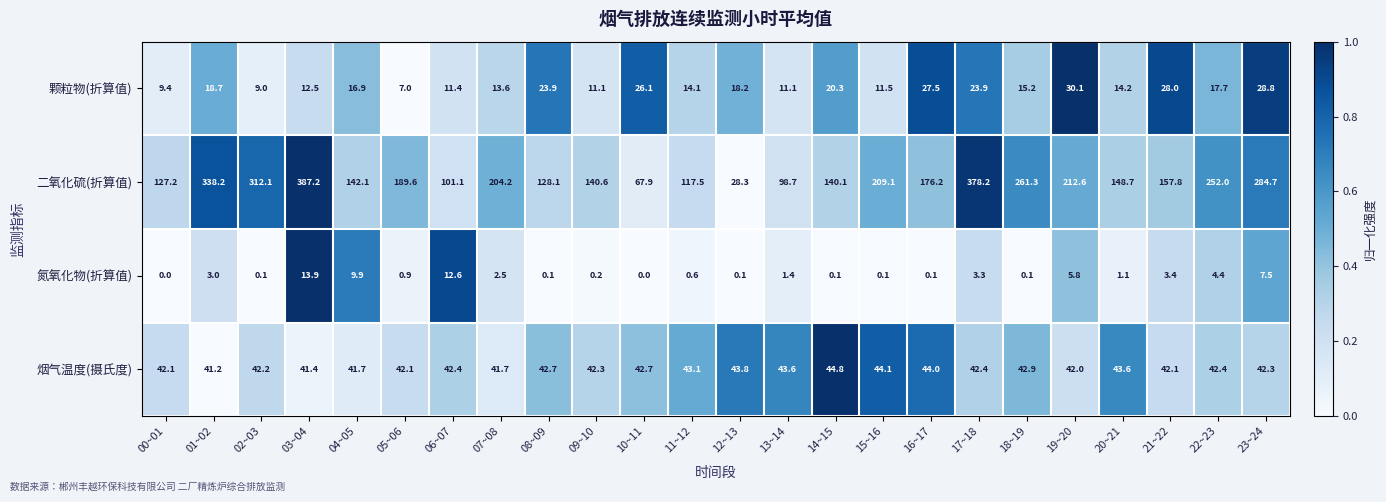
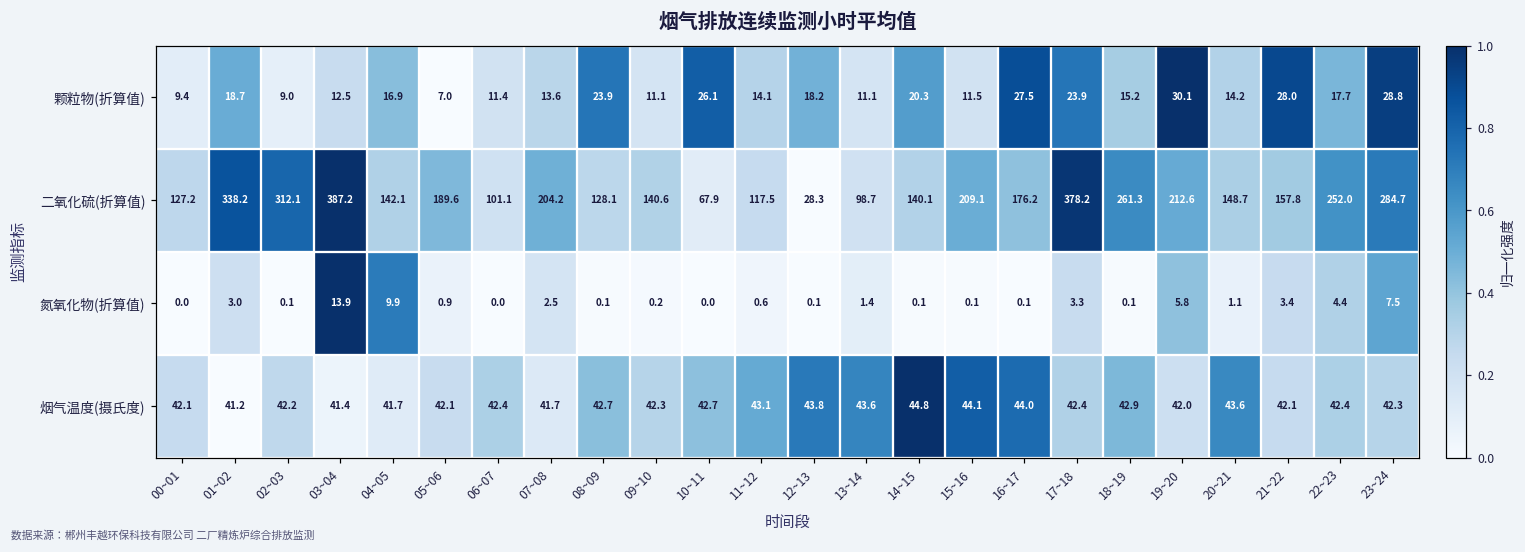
  {
    "颗粒物(折算值)": {
      "00~01": 9.4,
      "01~02": 18.7,
      "02~03": 9.0,
      "03~04": 12.5,
      "04~05": 16.9,
      "05~06": 7.0,
      "06~07": 11.4,
      "07~08": 13.6,
      "08~09": 23.9,
      "09~10": 11.1,
      "10~11": 26.1,
      "11~12": 14.1,
      "12~13": 18.2,
      "13~14": 11.1,
      "14~15": 20.3,
      "15~16": 11.5,
      "16~17": 27.5,
      "17~18": 23.9,
      "18~19": 15.2,
      "19~20": 30.1,
      "20~21": 14.2,
      "21~22": 28.0,
      "22~23": 17.7,
      "23~24": 28.8
    },
    "二氧化硫(折算值)": {
      "00~01": 127.2,
      "01~02": 338.2,
      "02~03": 312.1,
      "03~04": 387.2,
      "04~05": 142.1,
      "05~06": 189.6,
      "06~07": 101.1,
      "07~08": 204.2,
      "08~09": 128.1,
      "09~10": 140.6,
      "10~11": 67.9,
      "11~12": 117.5,
      "12~13": 28.3,
      "13~14": 98.7,
      "14~15": 140.1,
      "15~16": 209.1,
      "16~17": 176.2,
      "17~18": 378.2,
      "18~19": 261.3,
      "19~20": 212.6,
      "20~21": 148.7,
      "21~22": 157.8,
      "22~23": 252.0,
      "23~24": 284.7
    },
    "氮氧化物(折算值)": {
      "00~01": 0.0,
      "01~02": 3.0,
      "02~03": 0.1,
      "03~04": 13.9,
      "04~05": 9.9,
      "05~06": 0.9,
-     "06~07": 12.6,
+     "06~07": 0.0,
      "07~08": 2.5,
      "08~09": 0.1,
      "09~10": 0.2,
      "10~11": 0.0,
      "11~12": 0.6,
      "12~13": 0.1,
      "13~14": 1.4,
      "14~15": 0.1,
      "15~16": 0.1,
      "16~17": 0.1,
      "17~18": 3.3,
      "18~19": 0.1,
      "19~20": 5.8,
      "20~21": 1.1,
      "21~22": 3.4,
      "22~23": 4.4,
      "23~24": 7.5
    },
    "烟气温度(摄氏度)": {
      "00~01": 42.1,
      "01~02": 41.2,
      "02~03": 42.2,
      "03~04": 41.4,
      "04~05": 41.7,
      "05~06": 42.1,
      "06~07": 42.4,
      "07~08": 41.7,
      "08~09": 42.7,
      "09~10": 42.3,
      "10~11": 42.7,
      "11~12": 43.1,
      "12~13": 43.8,
      "13~14": 43.6,
      "14~15": 44.8,
      "15~16": 44.1,
      "16~17": 44.0,
      "17~18": 42.4,
      "18~19": 42.9,
      "19~20": 42.0,
      "20~21": 43.6,
      "21~22": 42.1,
      "22~23": 42.4,
      "23~24": 42.3
    }
  }
